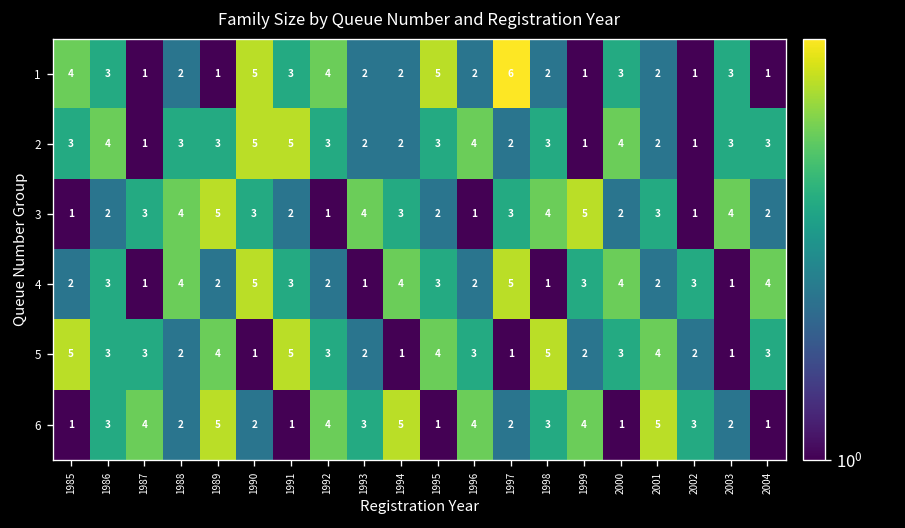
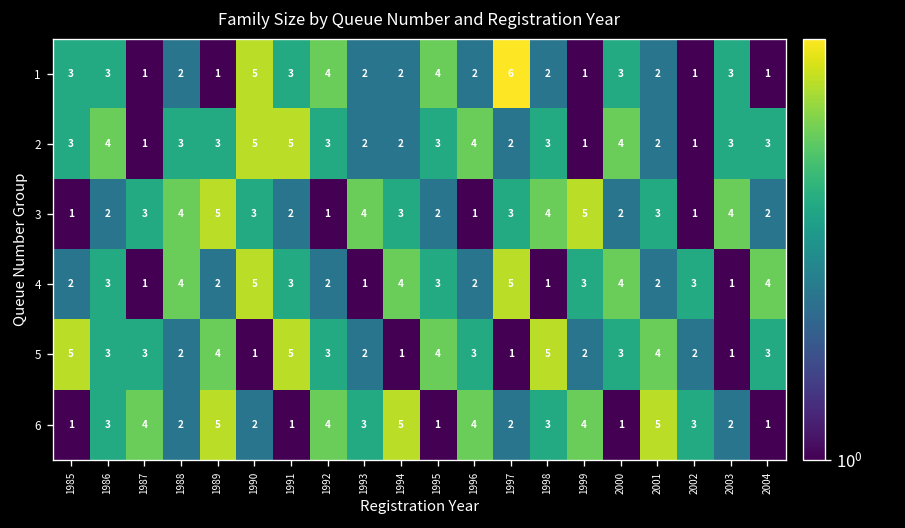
  {
    "1": {
-     "1985": 4,
+     "1985": 3,
      "1986": 3,
      "1987": 1,
      "1988": 2,
      "1989": 1,
      "1990": 5,
      "1991": 3,
      "1992": 4,
      "1993": 2,
      "1994": 2,
-     "1995": 5,
+     "1995": 4,
      "1996": 2,
      "1997": 6,
      "1998": 2,
      "1999": 1,
      "2000": 3,
      "2001": 2,
      "2002": 1,
      "2003": 3,
      "2004": 1
    },
    "2": {
      "1985": 3,
      "1986": 4,
      "1987": 1,
      "1988": 3,
      "1989": 3,
      "1990": 5,
      "1991": 5,
      "1992": 3,
      "1993": 2,
      "1994": 2,
      "1995": 3,
      "1996": 4,
      "1997": 2,
      "1998": 3,
      "1999": 1,
      "2000": 4,
      "2001": 2,
      "2002": 1,
      "2003": 3,
      "2004": 3
    },
    "3": {
      "1985": 1,
      "1986": 2,
      "1987": 3,
      "1988": 4,
      "1989": 5,
      "1990": 3,
      "1991": 2,
      "1992": 1,
      "1993": 4,
      "1994": 3,
      "1995": 2,
      "1996": 1,
      "1997": 3,
      "1998": 4,
      "1999": 5,
      "2000": 2,
      "2001": 3,
      "2002": 1,
      "2003": 4,
      "2004": 2
    },
    "4": {
      "1985": 2,
      "1986": 3,
      "1987": 1,
      "1988": 4,
      "1989": 2,
      "1990": 5,
      "1991": 3,
      "1992": 2,
      "1993": 1,
      "1994": 4,
      "1995": 3,
      "1996": 2,
      "1997": 5,
      "1998": 1,
      "1999": 3,
      "2000": 4,
      "2001": 2,
      "2002": 3,
      "2003": 1,
      "2004": 4
    },
    "5": {
      "1985": 5,
      "1986": 3,
      "1987": 3,
      "1988": 2,
      "1989": 4,
      "1990": 1,
      "1991": 5,
      "1992": 3,
      "1993": 2,
      "1994": 1,
      "1995": 4,
      "1996": 3,
      "1997": 1,
      "1998": 5,
      "1999": 2,
      "2000": 3,
      "2001": 4,
      "2002": 2,
      "2003": 1,
      "2004": 3
    },
    "6": {
      "1985": 1,
      "1986": 3,
      "1987": 4,
      "1988": 2,
      "1989": 5,
      "1990": 2,
      "1991": 1,
      "1992": 4,
      "1993": 3,
      "1994": 5,
      "1995": 1,
      "1996": 4,
      "1997": 2,
      "1998": 3,
      "1999": 4,
      "2000": 1,
      "2001": 5,
      "2002": 3,
      "2003": 2,
      "2004": 1
    }
  }
